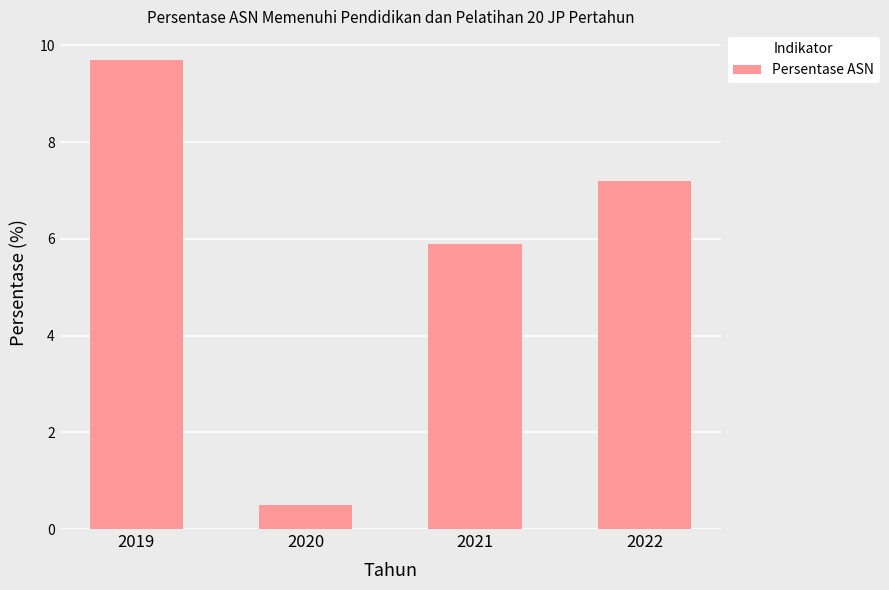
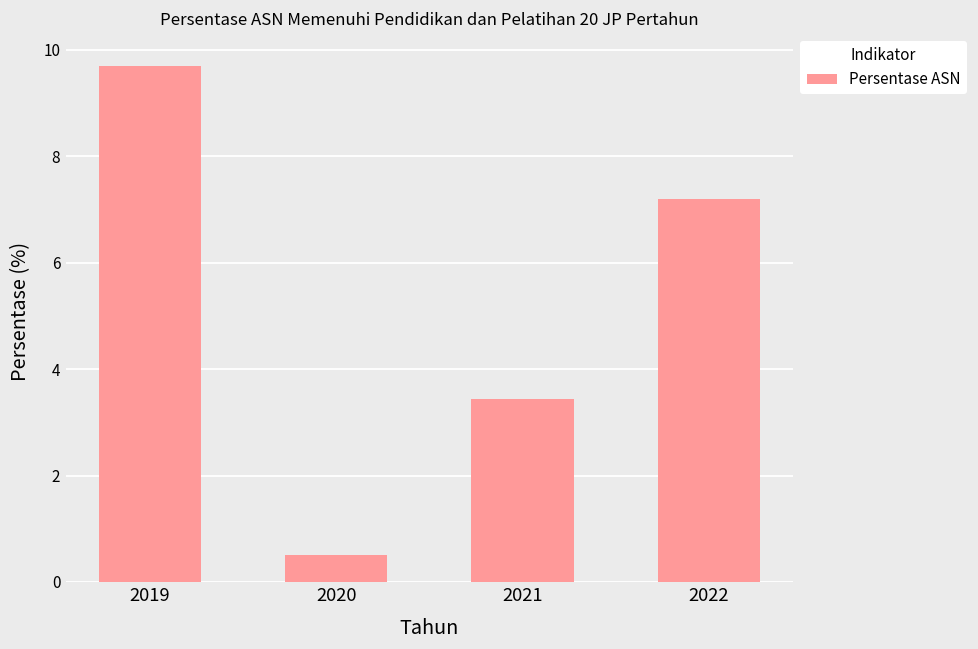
  {
    "2019": 9.7,
    "2020": 0.5,
-   "2021": 5.9,
+   "2021": 3.4,
    "2022": 7.2
  }
